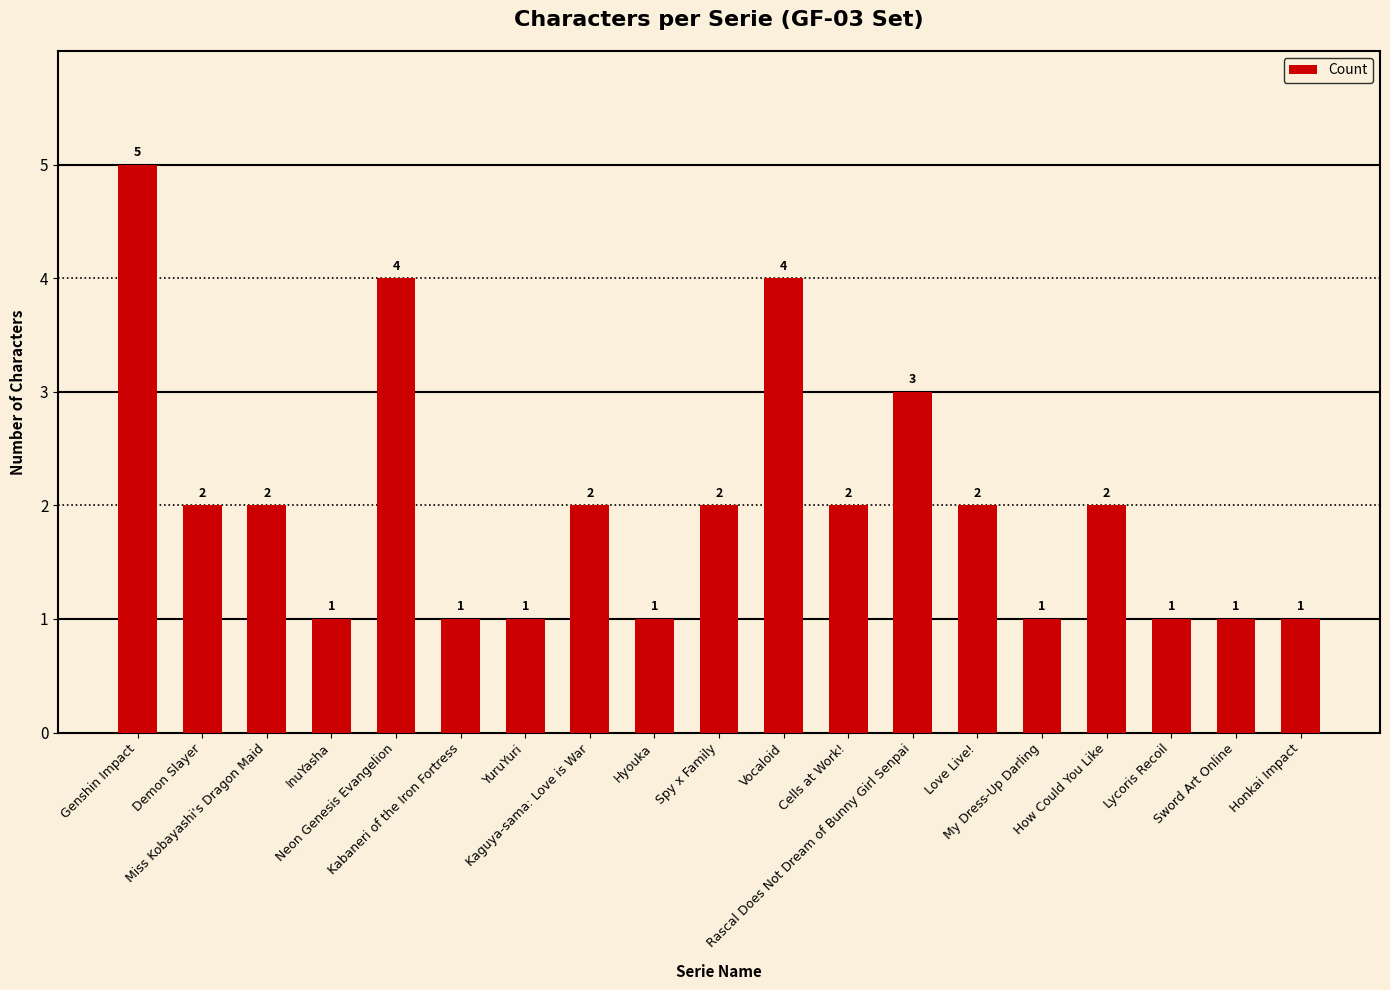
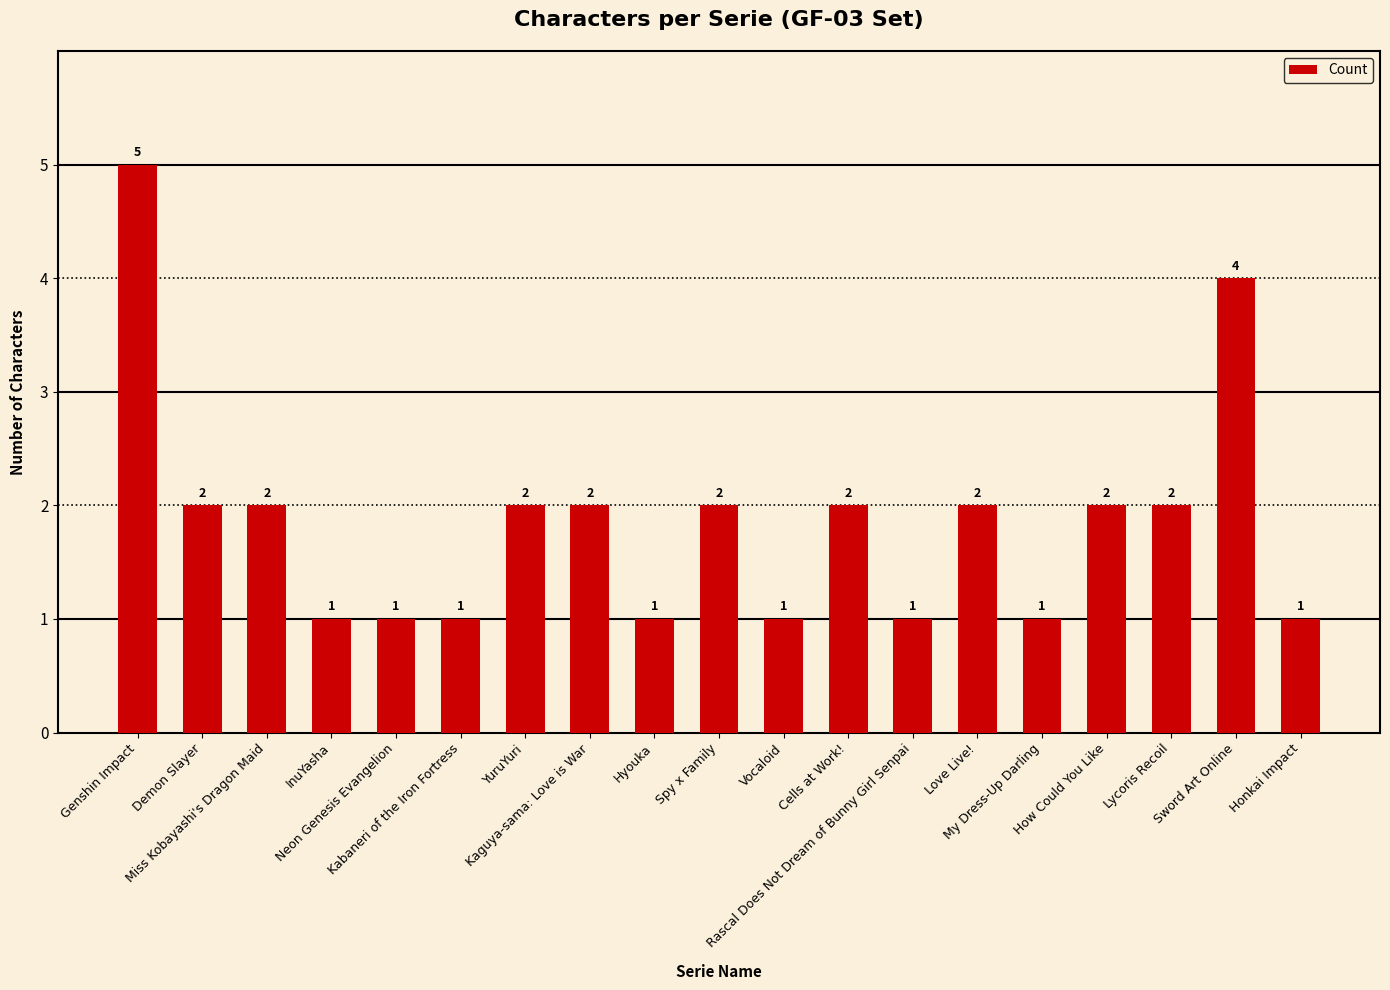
  {
    "Genshin Impact": 5,
    "Demon Slayer": 2,
    "Miss Kobayashi's Dragon Maid": 2,
    "InuYasha": 1,
-   "Neon Genesis Evangelion": 4,
+   "Neon Genesis Evangelion": 1,
    "Kabaneri of the Iron Fortress": 1,
-   "YuruYuri": 1,
+   "YuruYuri": 2,
    "Kaguya-sama: Love is War": 2,
    "Hyouka": 1,
    "Spy x Family": 2,
-   "Vocaloid": 4,
+   "Vocaloid": 1,
    "Cells at Work!": 2,
-   "Rascal Does Not Dream of Bunny Girl Senpai": 3,
+   "Rascal Does Not Dream of Bunny Girl Senpai": 1,
    "Love Live!": 2,
    "My Dress-Up Darling": 1,
    "How Could You Like": 2,
-   "Lycoris Recoil": 1,
-   "Sword Art Online": 1,
+   "Lycoris Recoil": 2,
+   "Sword Art Online": 4,
    "Honkai Impact": 1
  }
